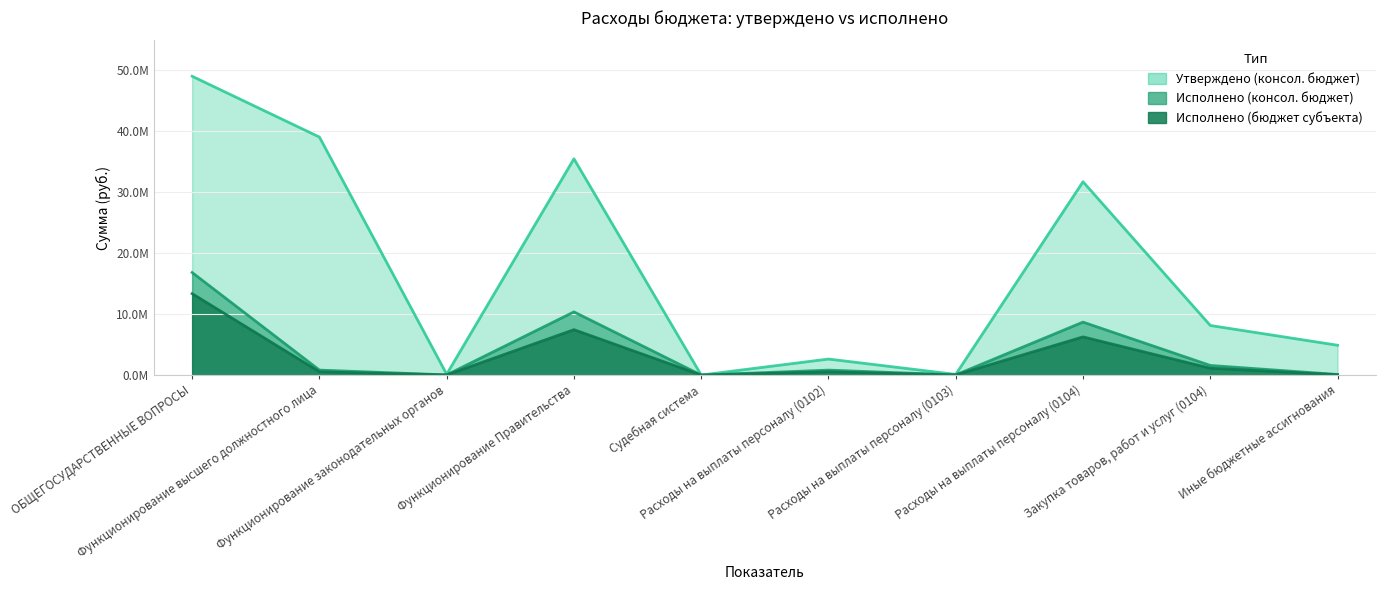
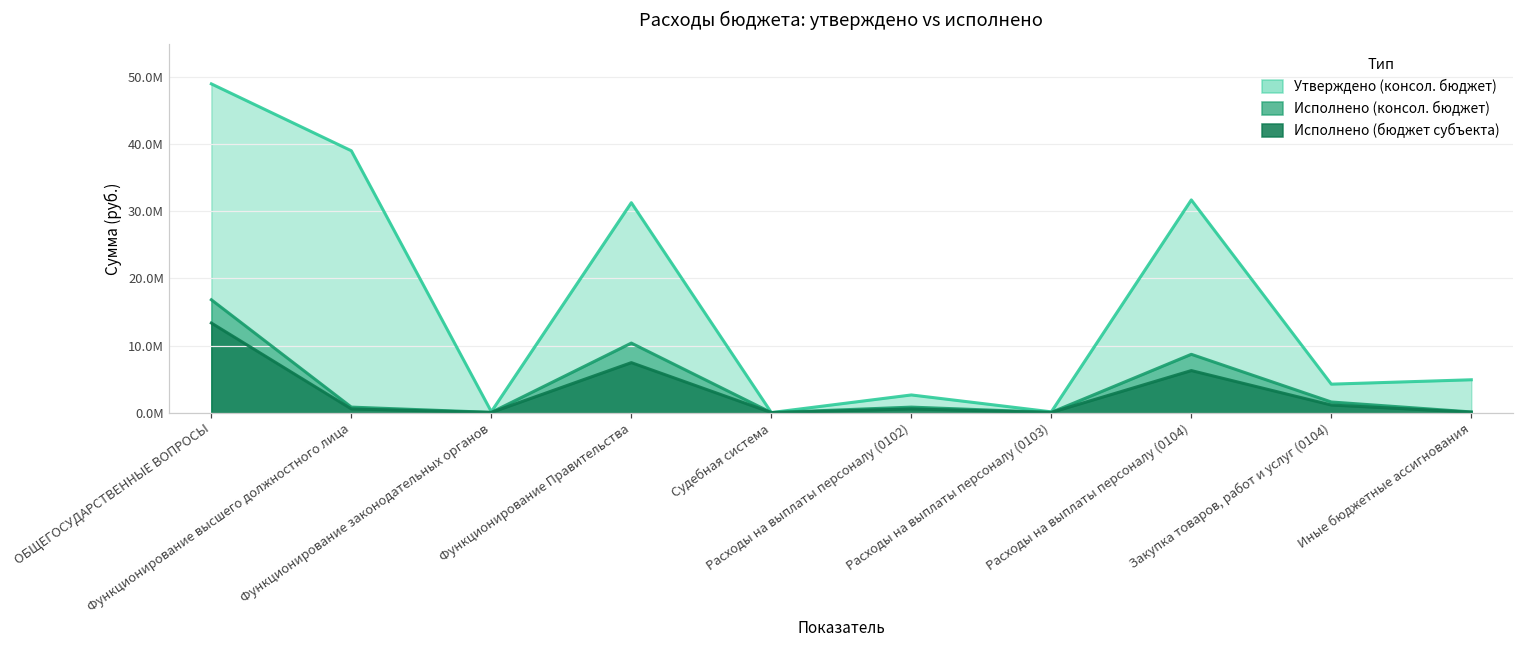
  {
    "Утверждено (консол. бюджет)": {
      "ОБЩЕГОСУДАРСТВЕННЫЕ ВОПРОСЫ": 49000000,
      "Функционирование высшего должностного лица": 39000000,
-     "Функционирование Правительства": 35000000,
+     "Функционирование Правительства": 31000000,
      "Расходы на выплаты персоналу (0102)": 3000000,
      "Расходы на выплаты персоналу (0104)": 32000000,
-     "Закупка товаров, работ и услуг (0104)": 8000000,
+     "Закупка товаров, работ и услуг (0104)": 4000000,
      "Иные бюджетные ассигнования": 5000000
    }
  }
